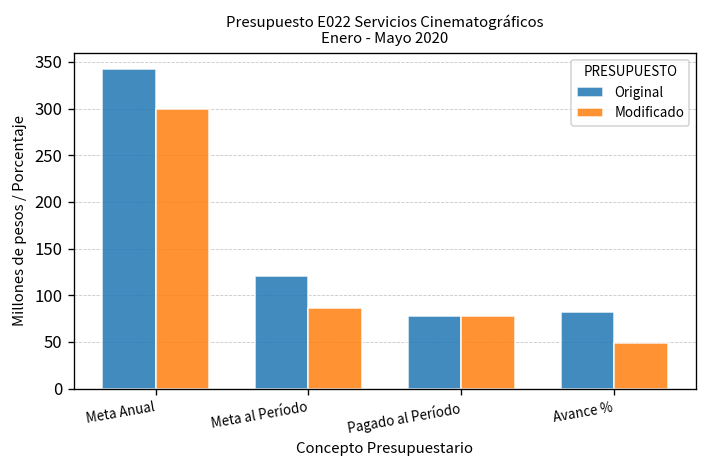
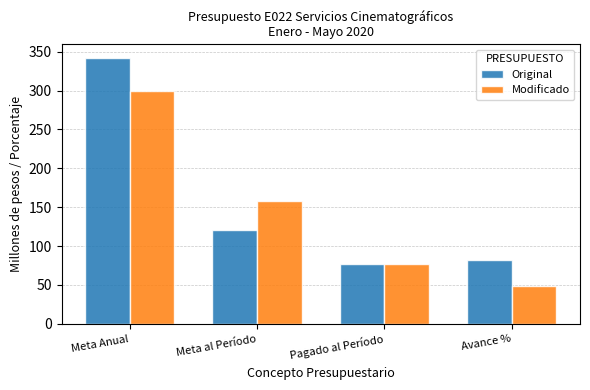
  {
    "Original": {
      "Meta Anual": 340,
      "Meta al Período": 120,
      "Pagado al Período": 80,
      "Avance %": 80
    },
    "Modificado": {
      "Meta Anual": 300,
-     "Meta al Período": 90,
+     "Meta al Período": 160,
      "Pagado al Período": 80,
      "Avance %": 50
    }
  }
